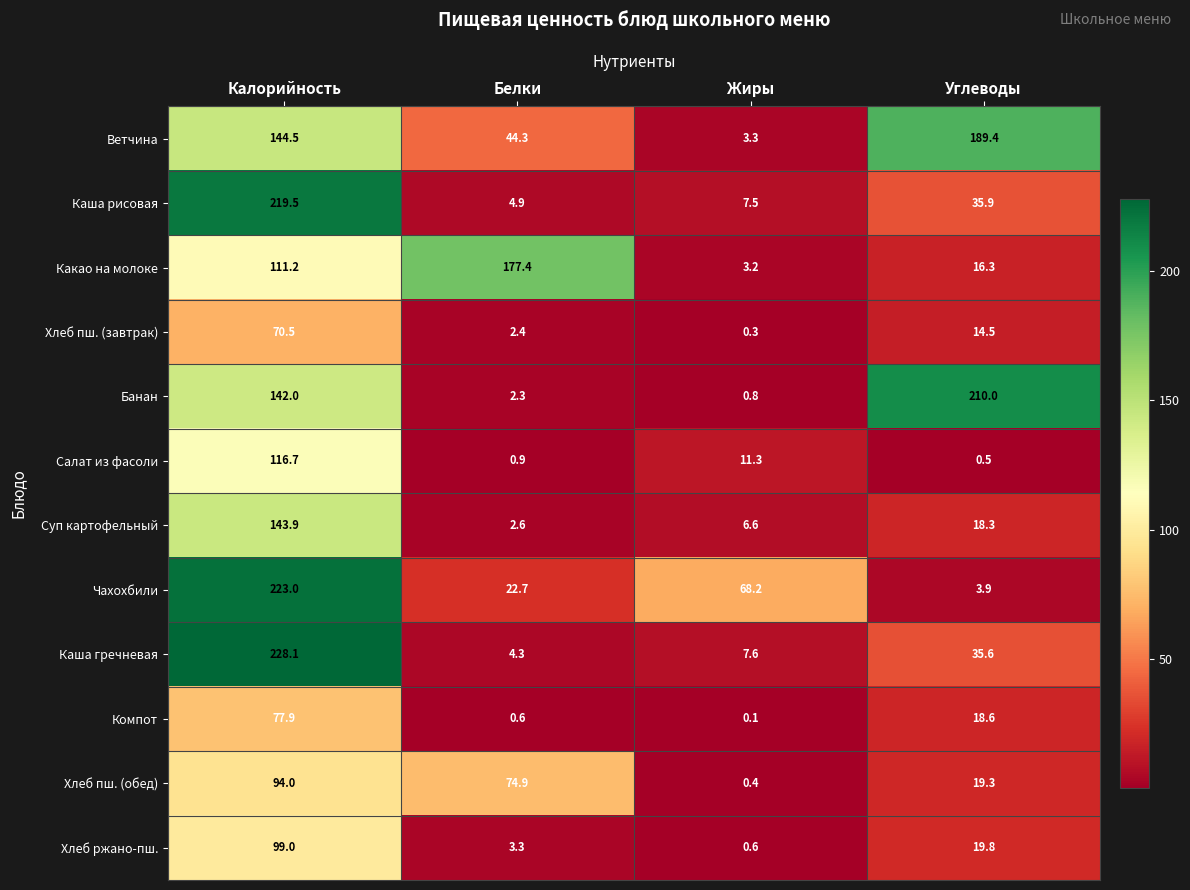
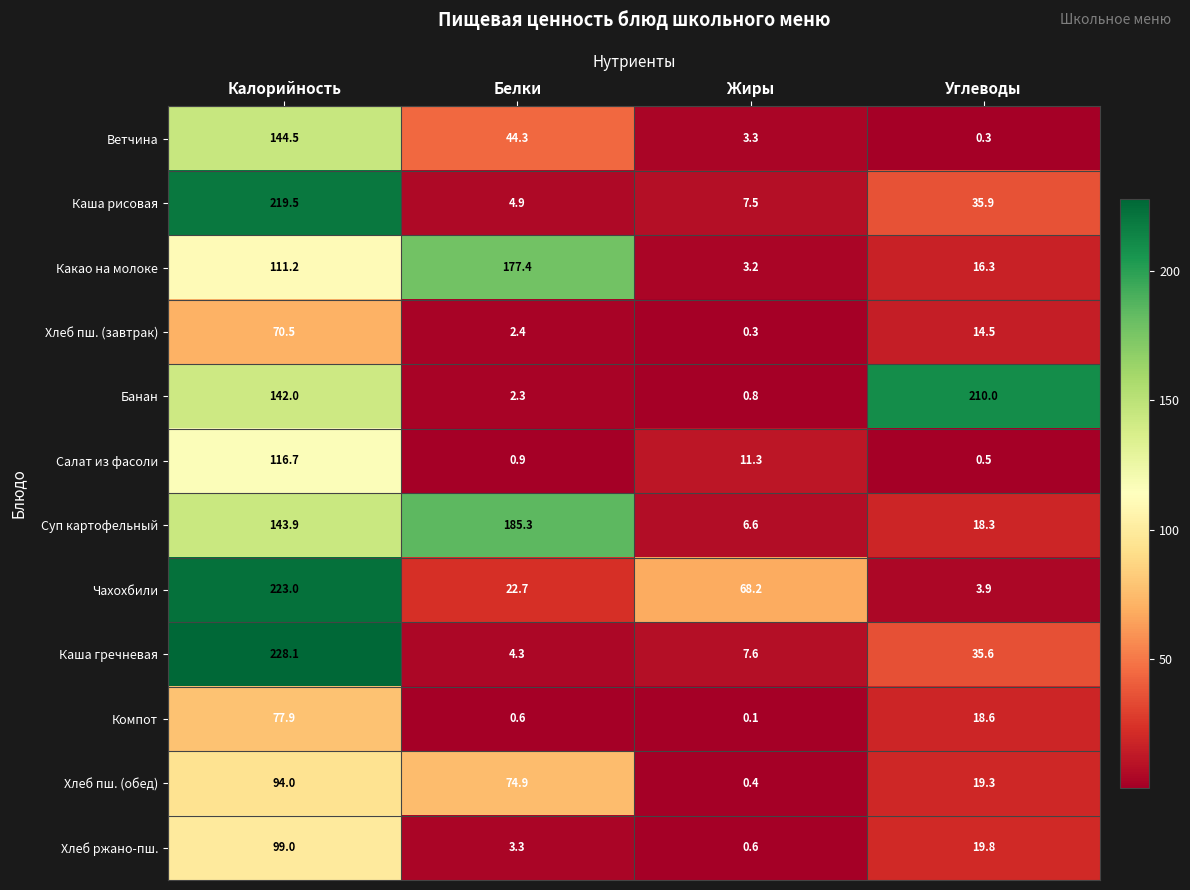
  {
    "Ветчина": {
      "Калорийность": 144.5,
      "Белки": 44.3,
      "Жиры": 3.3,
-     "Углеводы": 189.4
+     "Углеводы": 0.3
    },
    "Каша рисовая": {
      "Калорийность": 219.5,
      "Белки": 4.9,
      "Жиры": 7.5,
      "Углеводы": 35.9
    },
    "Какао на молоке": {
      "Калорийность": 111.2,
      "Белки": 177.4,
      "Жиры": 3.2,
      "Углеводы": 16.3
    },
    "Хлеб пш. (завтрак)": {
      "Калорийность": 70.5,
      "Белки": 2.4,
      "Жиры": 0.3,
      "Углеводы": 14.5
    },
    "Банан": {
      "Калорийность": 142.0,
      "Белки": 2.3,
      "Жиры": 0.8,
      "Углеводы": 210.0
    },
    "Салат из фасоли": {
      "Калорийность": 116.7,
      "Белки": 0.9,
      "Жиры": 11.3,
      "Углеводы": 0.5
    },
    "Суп картофельный": {
      "Калорийность": 143.9,
-     "Белки": 2.6,
+     "Белки": 185.3,
      "Жиры": 6.6,
      "Углеводы": 18.3
    },
    "Чахохбили": {
      "Калорийность": 223.0,
      "Белки": 22.7,
      "Жиры": 68.2,
      "Углеводы": 3.9
    },
    "Каша гречневая": {
      "Калорийность": 228.1,
      "Белки": 4.3,
      "Жиры": 7.6,
      "Углеводы": 35.6
    },
    "Компот": {
      "Калорийность": 77.9,
      "Белки": 0.6,
      "Жиры": 0.1,
      "Углеводы": 18.6
    },
    "Хлеб пш. (обед)": {
      "Калорийность": 94.0,
      "Белки": 74.9,
      "Жиры": 0.4,
      "Углеводы": 19.3
    },
    "Хлеб ржано-пш.": {
      "Калорийность": 99.0,
      "Белки": 3.3,
      "Жиры": 0.6,
      "Углеводы": 19.8
    }
  }
